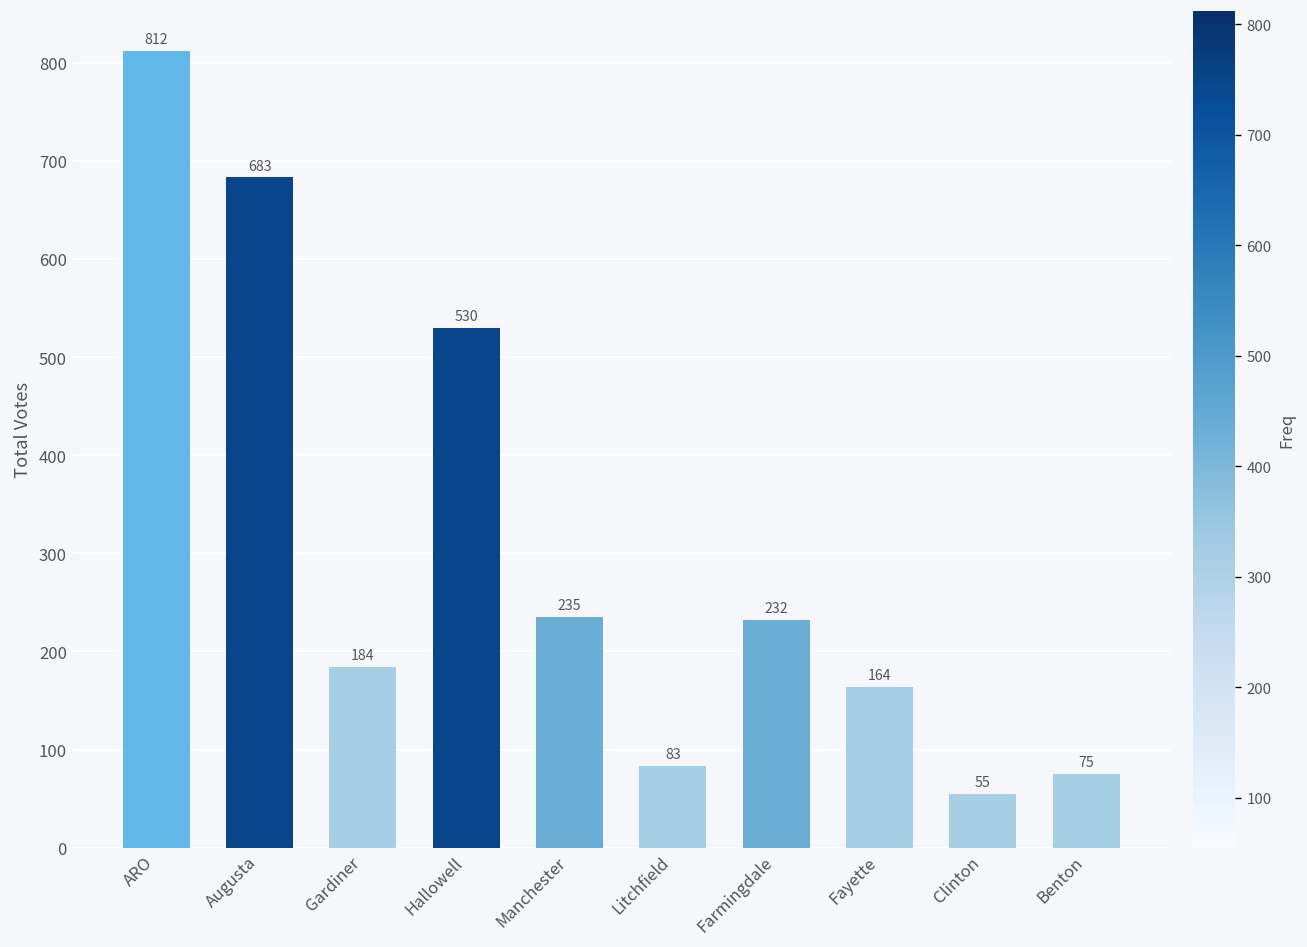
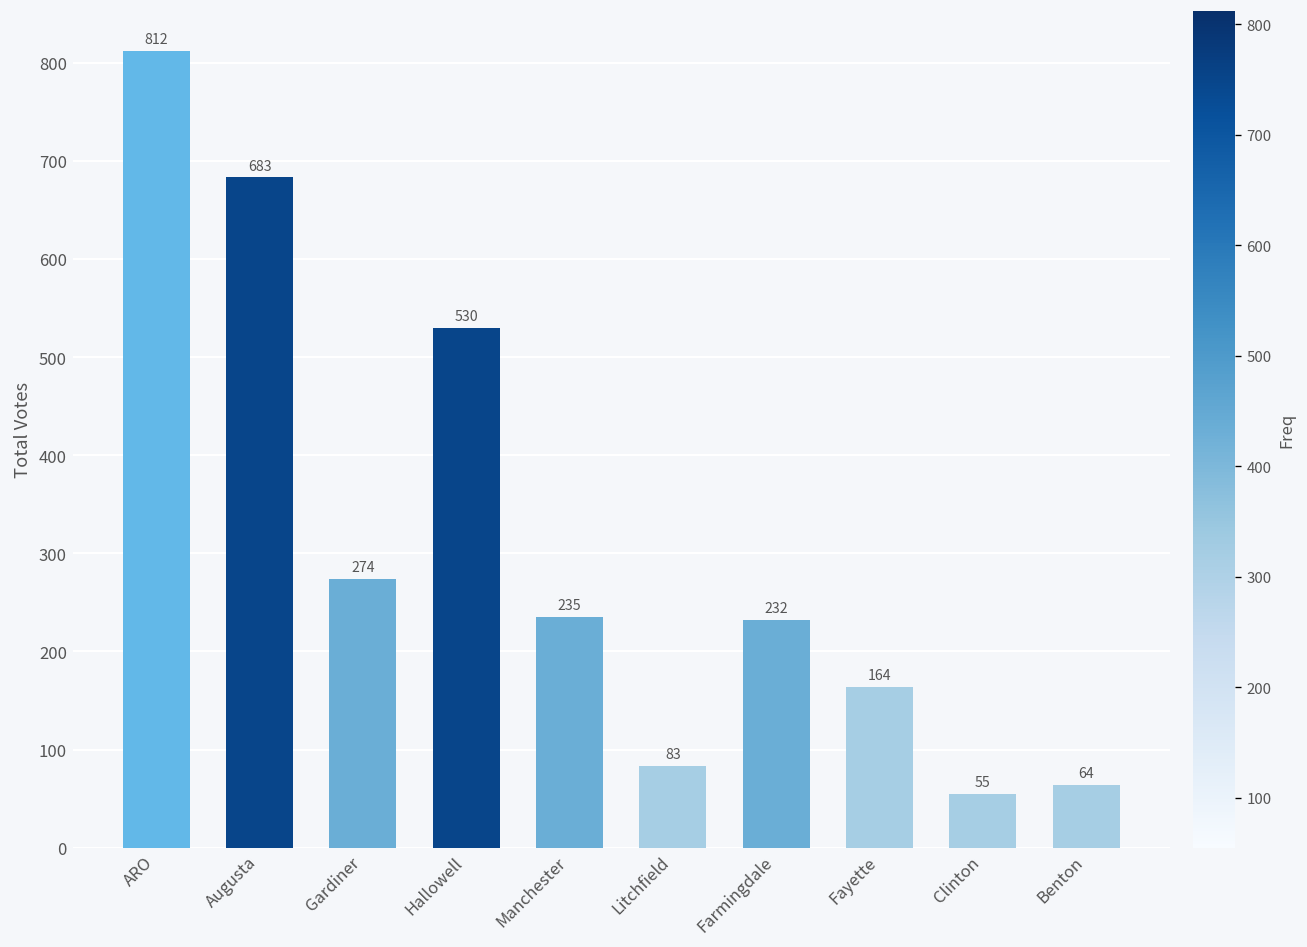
  {
    "ARO": 812,
    "Augusta": 683,
-   "Gardiner": 184,
+   "Gardiner": 274,
    "Hallowell": 530,
    "Manchester": 235,
    "Litchfield": 83,
    "Farmingdale": 232,
    "Fayette": 164,
    "Clinton": 55,
-   "Benton": 75
+   "Benton": 64
  }
